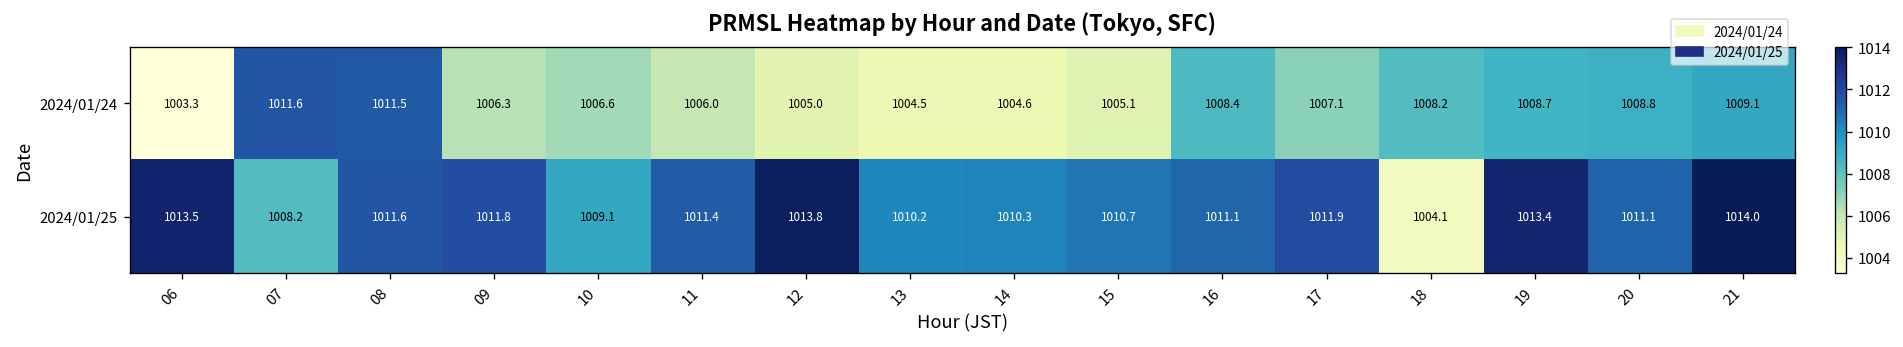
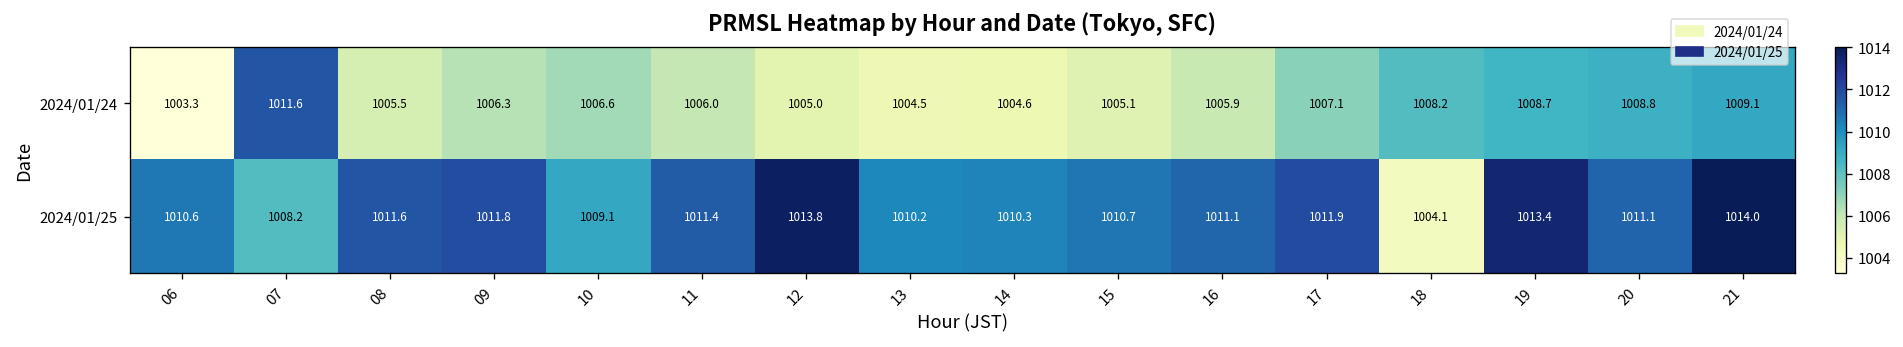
  {
    "2024/01/24": {
      "06": 1003.3,
      "07": 1011.6,
-     "08": 1011.5,
+     "08": 1005.5,
      "09": 1006.3,
      "10": 1006.6,
      "11": 1006.0,
      "12": 1005.0,
      "13": 1004.5,
      "14": 1004.6,
      "15": 1005.1,
-     "16": 1008.4,
+     "16": 1005.9,
      "17": 1007.1,
      "18": 1008.2,
      "19": 1008.7,
      "20": 1008.8,
      "21": 1009.1
    },
    "2024/01/25": {
-     "06": 1013.5,
+     "06": 1010.6,
      "07": 1008.2,
      "08": 1011.6,
      "09": 1011.8,
      "10": 1009.1,
      "11": 1011.4,
      "12": 1013.8,
      "13": 1010.2,
      "14": 1010.3,
      "15": 1010.7,
      "16": 1011.1,
      "17": 1011.9,
      "18": 1004.1,
      "19": 1013.4,
      "20": 1011.1,
      "21": 1014.0
    }
  }
